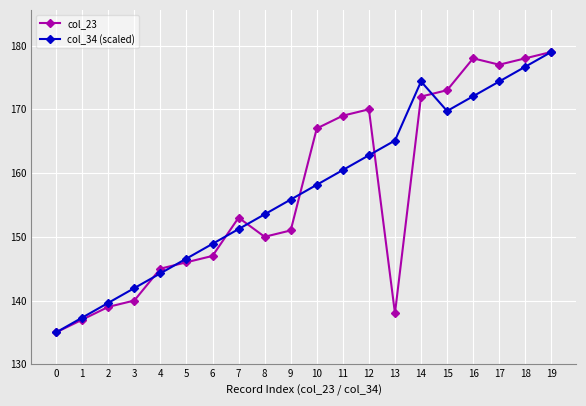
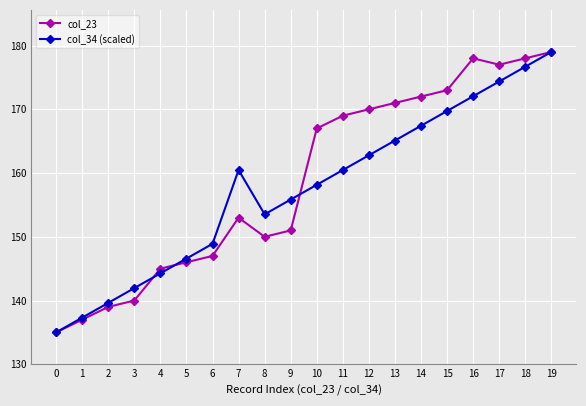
  {
    "col_23": {
      "2": 139,
      "3": 140,
      "4": 145,
      "5": 146,
      "6": 147,
      "7": 153,
      "8": 150,
      "9": 151,
      "10": 167,
      "11": 169,
      "12": 170,
-     "13": 138,
+     "13": 171,
      "14": 172,
      "15": 173,
      "16": 178,
      "17": 177,
      "18": 178
    },
    "col_34 (scaled)": {
      "2": 140,
      "3": 142,
      "4": 144,
      "5": 147,
      "6": 149,
-     "7": 151,
+     "7": 160,
      "8": 154,
      "9": 156,
      "10": 158,
      "11": 160,
      "12": 163,
      "13": 165,
-     "14": 174,
+     "14": 167,
      "15": 170,
      "16": 172,
      "17": 174,
      "18": 177
    }
  }
